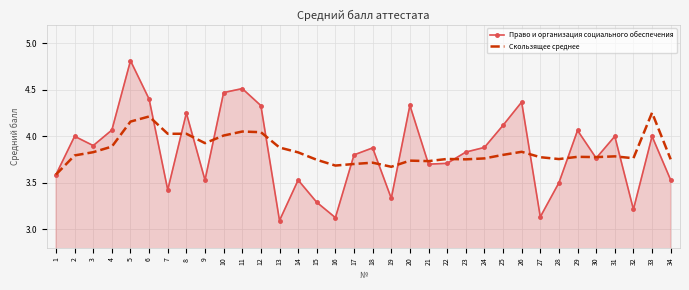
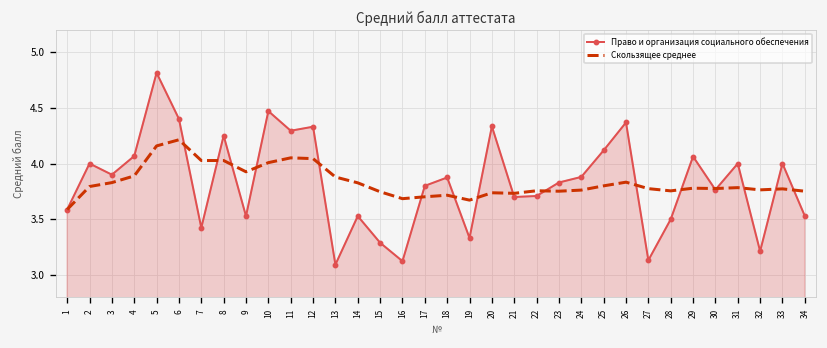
  {
    "Право и организация социального обеспечения": {
      "2": 4.0,
      "3": 3.9,
      "4": 4.1,
      "5": 4.8,
      "6": 4.4,
      "7": 3.4,
      "8": 4.3,
      "9": 3.5,
      "10": 4.5,
-     "11": 4.5,
+     "11": 4.3,
      "12": 4.3,
      "13": 3.1,
      "14": 3.5,
      "15": 3.3,
      "16": 3.1,
      "17": 3.8,
      "18": 3.9,
      "19": 3.3,
      "20": 4.3,
      "21": 3.7,
      "22": 3.7,
      "23": 3.8,
      "24": 3.9,
      "25": 4.1,
      "26": 4.4,
      "27": 3.1,
      "28": 3.5,
      "29": 4.1,
      "31": 4.0,
      "32": 3.2,
      "33": 4.0,
      "34": 3.5
    },
    "Скользящее среднее": {
      "2": 3.8,
      "3": 3.8,
      "4": 3.9,
      "5": 4.2,
      "6": 4.2,
      "7": 4.0,
      "8": 4.0,
      "9": 3.9,
      "10": 4.0,
      "11": 4.1,
      "12": 4.0,
      "13": 3.9,
      "14": 3.8,
      "15": 3.7,
      "16": 3.7,
      "17": 3.7,
      "18": 3.7,
      "19": 3.7,
      "20": 3.7,
      "21": 3.7,
      "22": 3.8,
      "23": 3.8,
      "24": 3.8,
      "25": 3.8,
      "26": 3.8,
      "27": 3.8,
      "28": 3.8,
      "29": 3.8,
      "31": 3.8,
      "32": 3.8,
-     "33": 4.3,
+     "33": 3.8,
      "34": 3.8
    }
  }
